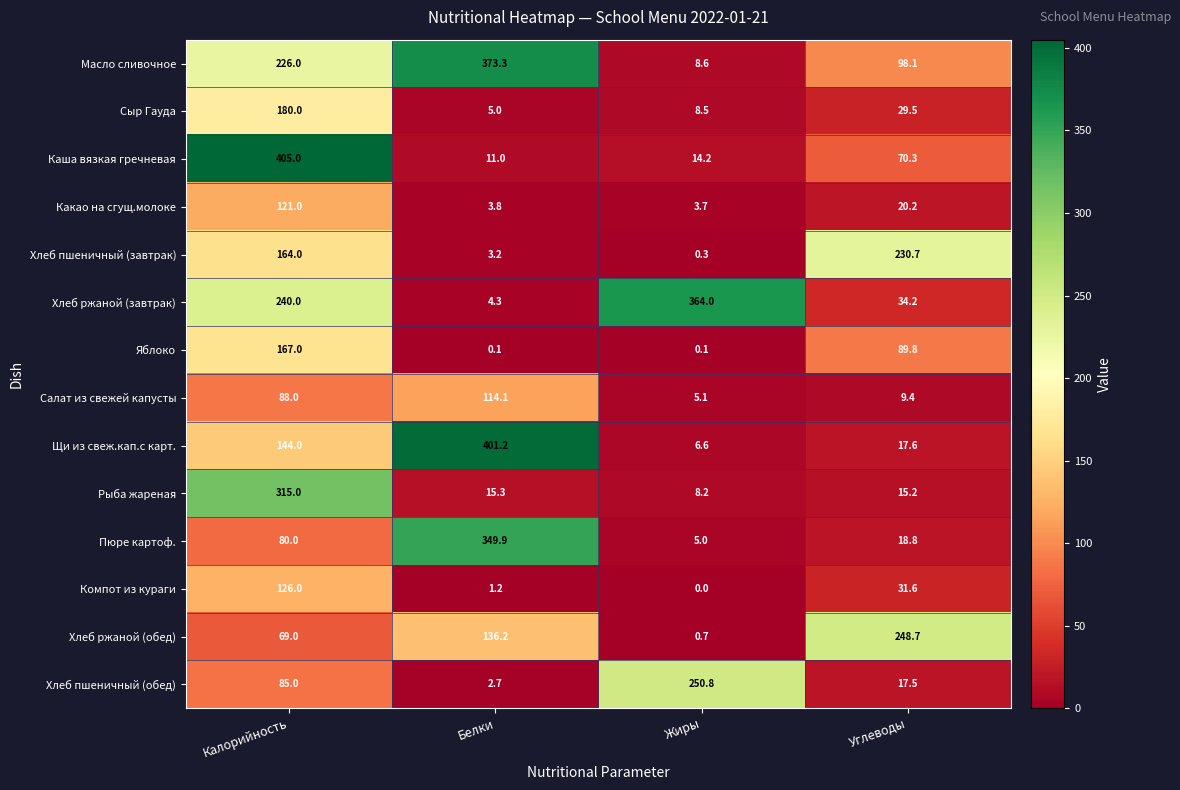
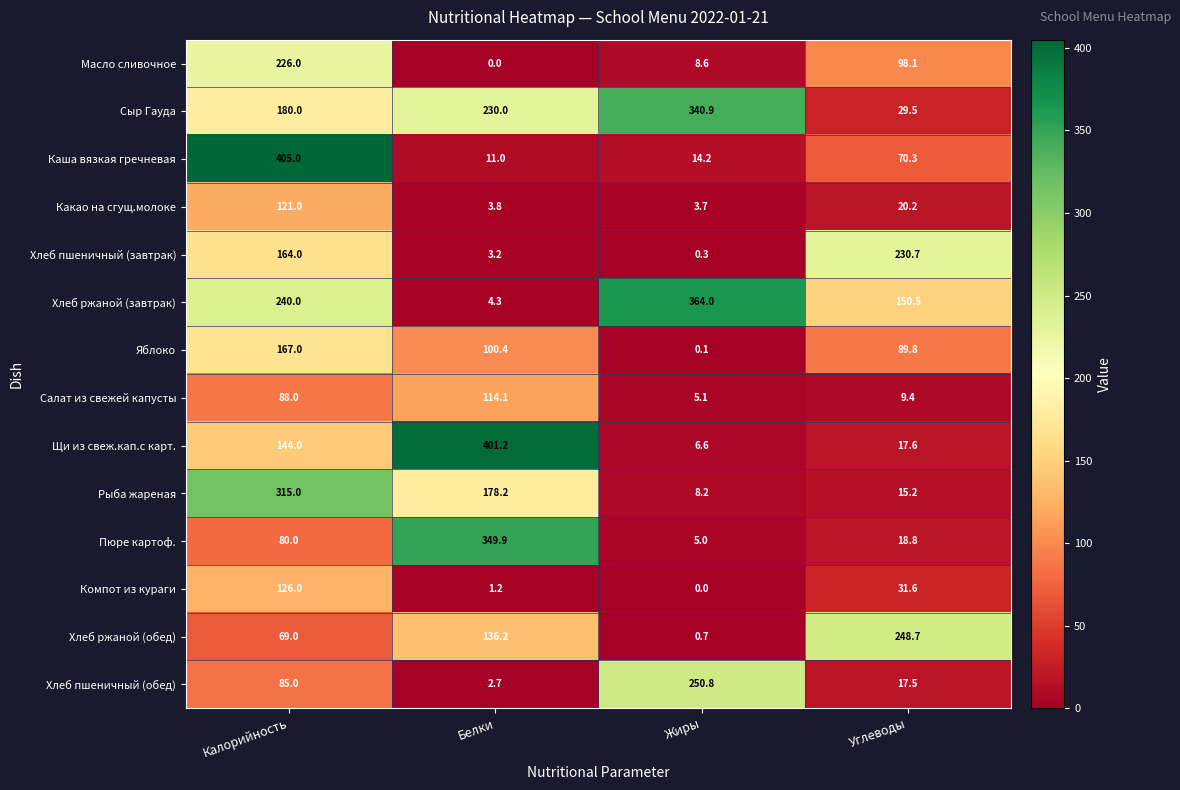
  {
    "Масло сливочное": {
      "Калорийность": 226.0,
-     "Белки": 373.3,
+     "Белки": 0.0,
      "Жиры": 8.6,
      "Углеводы": 98.1
    },
    "Сыр Гауда": {
      "Калорийность": 180.0,
-     "Белки": 5.0,
-     "Жиры": 8.5,
+     "Белки": 230.0,
+     "Жиры": 340.9,
      "Углеводы": 29.5
    },
    "Каша вязкая гречневая": {
      "Калорийность": 405.0,
      "Белки": 11.0,
      "Жиры": 14.2,
      "Углеводы": 70.3
    },
    "Какао на сгущ.молоке": {
      "Калорийность": 121.0,
      "Белки": 3.8,
      "Жиры": 3.7,
      "Углеводы": 20.2
    },
    "Хлеб пшеничный (завтрак)": {
      "Калорийность": 164.0,
      "Белки": 3.2,
      "Жиры": 0.3,
      "Углеводы": 230.7
    },
    "Хлеб ржаной (завтрак)": {
      "Калорийность": 240.0,
      "Белки": 4.3,
      "Жиры": 364.0,
-     "Углеводы": 34.2
+     "Углеводы": 150.5
    },
    "Яблоко": {
      "Калорийность": 167.0,
-     "Белки": 0.1,
+     "Белки": 100.4,
      "Жиры": 0.1,
      "Углеводы": 89.8
    },
    "Салат из свежей капусты": {
      "Калорийность": 88.0,
      "Белки": 114.1,
      "Жиры": 5.1,
      "Углеводы": 9.4
    },
    "Щи из свеж.кап.с карт.": {
      "Калорийность": 144.0,
      "Белки": 401.2,
      "Жиры": 6.6,
      "Углеводы": 17.6
    },
    "Рыба жареная": {
      "Калорийность": 315.0,
-     "Белки": 15.3,
+     "Белки": 178.2,
      "Жиры": 8.2,
      "Углеводы": 15.2
    },
    "Пюре картоф.": {
      "Калорийность": 80.0,
      "Белки": 349.9,
      "Жиры": 5.0,
      "Углеводы": 18.8
    },
    "Компот из кураги": {
      "Калорийность": 126.0,
      "Белки": 1.2,
      "Жиры": 0.0,
      "Углеводы": 31.6
    },
    "Хлеб ржаной (обед)": {
      "Калорийность": 69.0,
      "Белки": 136.2,
      "Жиры": 0.7,
      "Углеводы": 248.7
    },
    "Хлеб пшеничный (обед)": {
      "Калорийность": 85.0,
      "Белки": 2.7,
      "Жиры": 250.8,
      "Углеводы": 17.5
    }
  }
